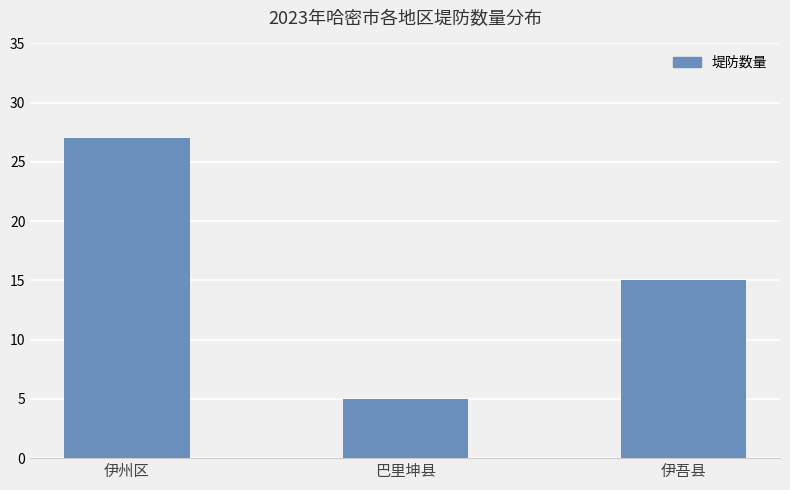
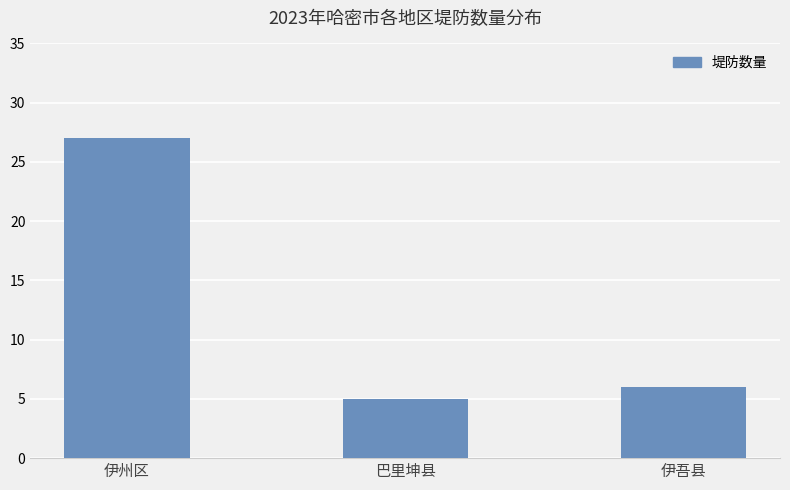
  {
    "伊州区": 27,
    "巴里坤县": 5,
-   "伊吾县": 15
+   "伊吾县": 6
  }
